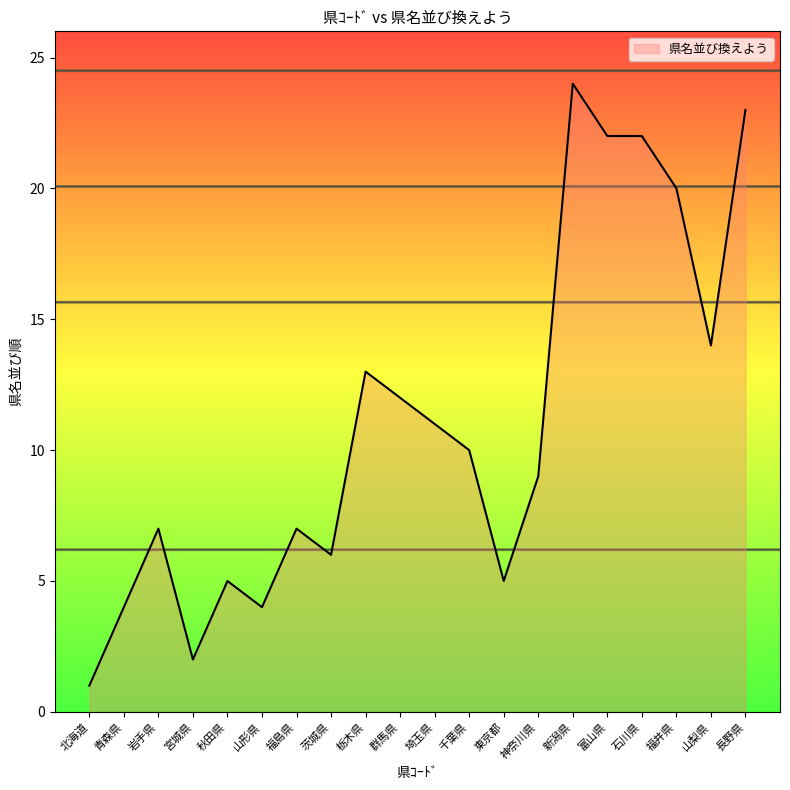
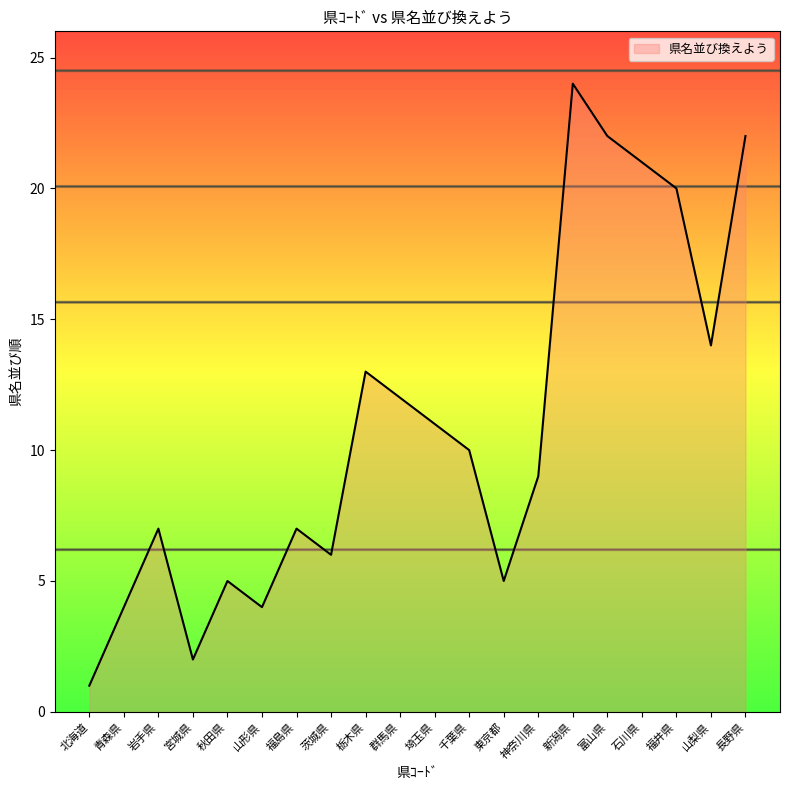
  {
    "北海道": 1,
    "青森県": 4,
    "岩手県": 7,
    "宮城県": 2,
    "秋田県": 5,
    "山形県": 4,
    "福島県": 7,
    "茨城県": 6,
    "栃木県": 13,
    "群馬県": 12,
    "埼玉県": 11,
    "千葉県": 10,
    "東京都": 5,
    "神奈川県": 9,
    "新潟県": 24,
    "富山県": 22,
-   "石川県": 22,
+   "石川県": 21,
    "福井県": 20,
    "山梨県": 14,
-   "長野県": 23
+   "長野県": 22
  }
